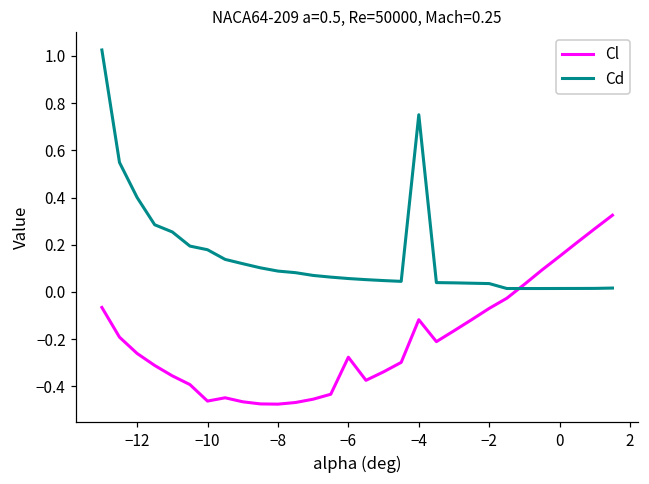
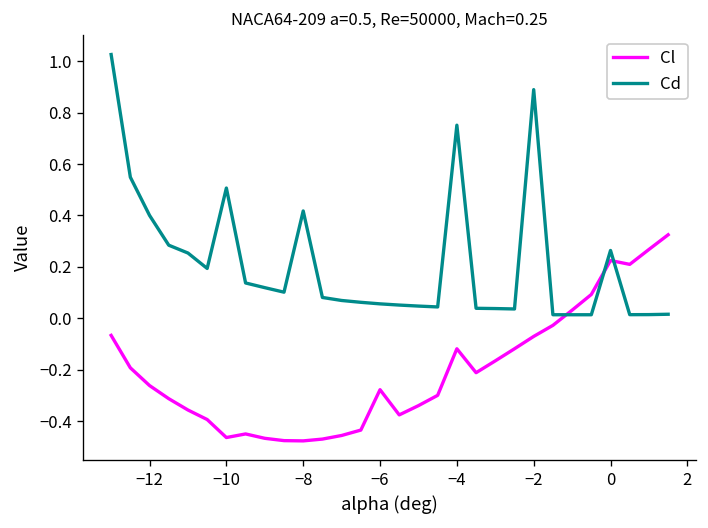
  {
    "Cl": {
      "−12": -0.26,
      "−10": -0.46,
      "−8": -0.48,
      "−6": -0.28,
      "−4": -0.12,
      "−2": -0.07,
-     "0": 0.15
+     "0": 0.23
    },
    "Cd": {
      "−12": 0.40,
-     "−10": 0.18,
-     "−8": 0.09,
+     "−10": 0.51,
+     "−8": 0.42,
      "−6": 0.06,
      "−4": 0.75,
-     "−2": 0.04,
-     "0": 0.01
+     "−2": 0.89,
+     "0": 0.26
    }
  }
